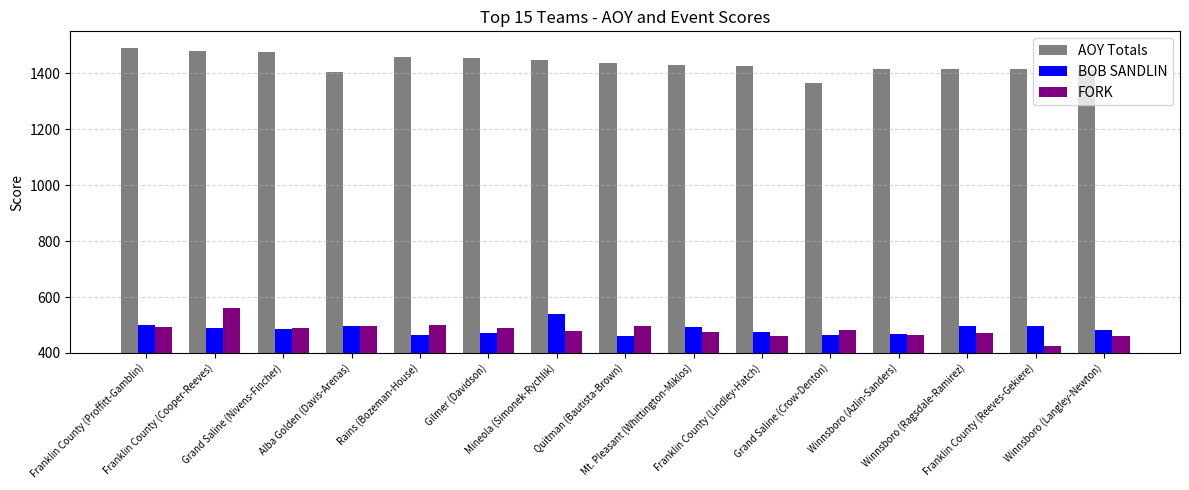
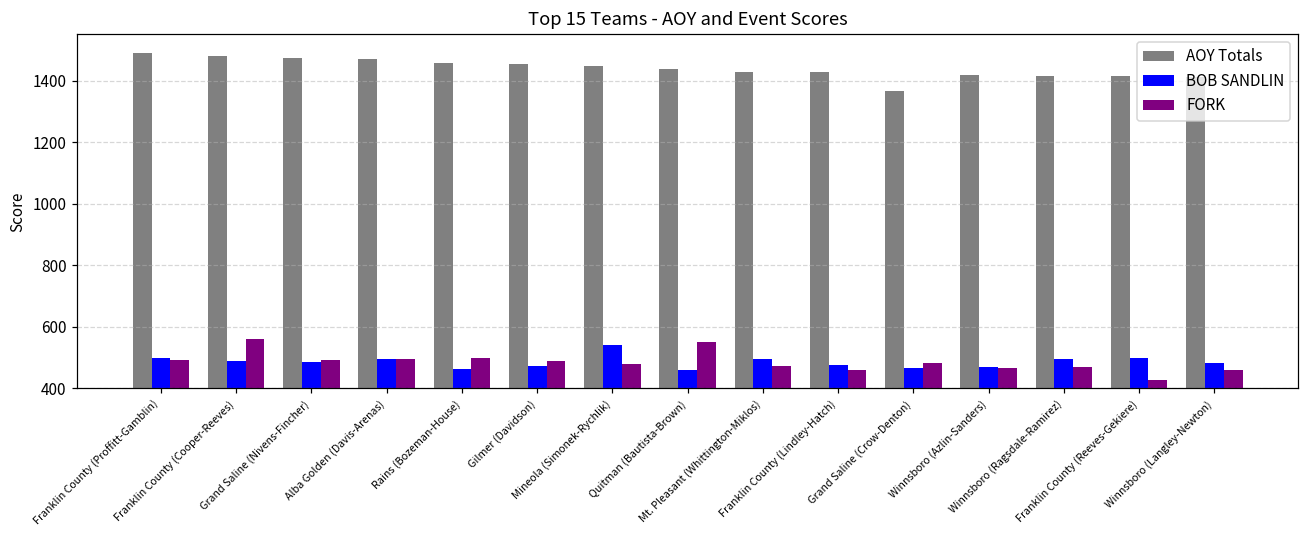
  {
    "AOY Totals": {
      "Franklin County (Proffitt-Gamblin)": 1490,
      "Franklin County (Cooper-Reeves)": 1480,
      "Grand Saline (Nivens-Fincher)": 1480,
-     "Alba Golden (Davis-Arenas)": 1410,
+     "Alba Golden (Davis-Arenas)": 1470,
      "Rains (Bozeman-House)": 1460,
      "Gilmer (Davidson)": 1460,
      "Mineola (Simonek-Rychlik)": 1450,
      "Quitman (Bautista-Brown)": 1440,
      "Mt. Pleasant (Whittington-Miklos)": 1430,
      "Franklin County (Lindley-Hatch)": 1430,
      "Grand Saline (Crow-Denton)": 1370,
      "Winnsboro (Azlin-Sanders)": 1420,
      "Winnsboro (Ragsdale-Ramirez)": 1420,
      "Franklin County (Reeves-Gekiere)": 1410
    },
    "BOB SANDLIN": {
      "Franklin County (Proffitt-Gamblin)": 500,
      "Franklin County (Cooper-Reeves)": 490,
      "Grand Saline (Nivens-Fincher)": 490,
      "Alba Golden (Davis-Arenas)": 500,
      "Rains (Bozeman-House)": 460,
      "Gilmer (Davidson)": 470,
      "Mineola (Simonek-Rychlik)": 540,
      "Quitman (Bautista-Brown)": 460,
      "Mt. Pleasant (Whittington-Miklos)": 490,
      "Franklin County (Lindley-Hatch)": 480,
      "Grand Saline (Crow-Denton)": 470,
      "Winnsboro (Azlin-Sanders)": 470,
      "Winnsboro (Ragsdale-Ramirez)": 500,
      "Franklin County (Reeves-Gekiere)": 500,
      "Winnsboro (Langley-Newton)": 480
    },
    "FORK": {
      "Franklin County (Proffitt-Gamblin)": 490,
      "Franklin County (Cooper-Reeves)": 560,
      "Grand Saline (Nivens-Fincher)": 490,
      "Alba Golden (Davis-Arenas)": 500,
      "Rains (Bozeman-House)": 500,
      "Gilmer (Davidson)": 490,
      "Mineola (Simonek-Rychlik)": 480,
-     "Quitman (Bautista-Brown)": 500,
+     "Quitman (Bautista-Brown)": 550,
      "Mt. Pleasant (Whittington-Miklos)": 470,
      "Franklin County (Lindley-Hatch)": 460,
      "Grand Saline (Crow-Denton)": 480,
      "Winnsboro (Azlin-Sanders)": 470,
      "Winnsboro (Ragsdale-Ramirez)": 470,
      "Franklin County (Reeves-Gekiere)": 430,
      "Winnsboro (Langley-Newton)": 460
    }
  }
